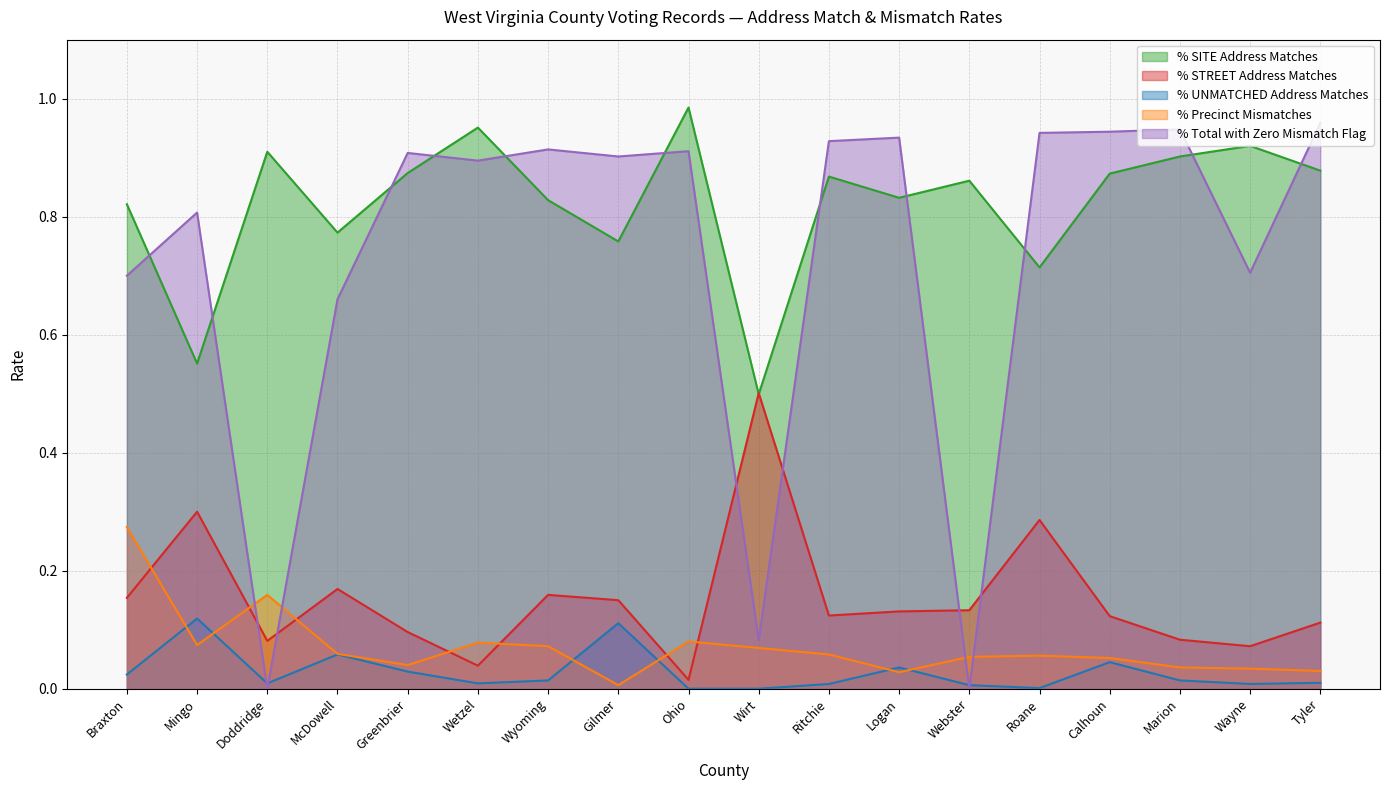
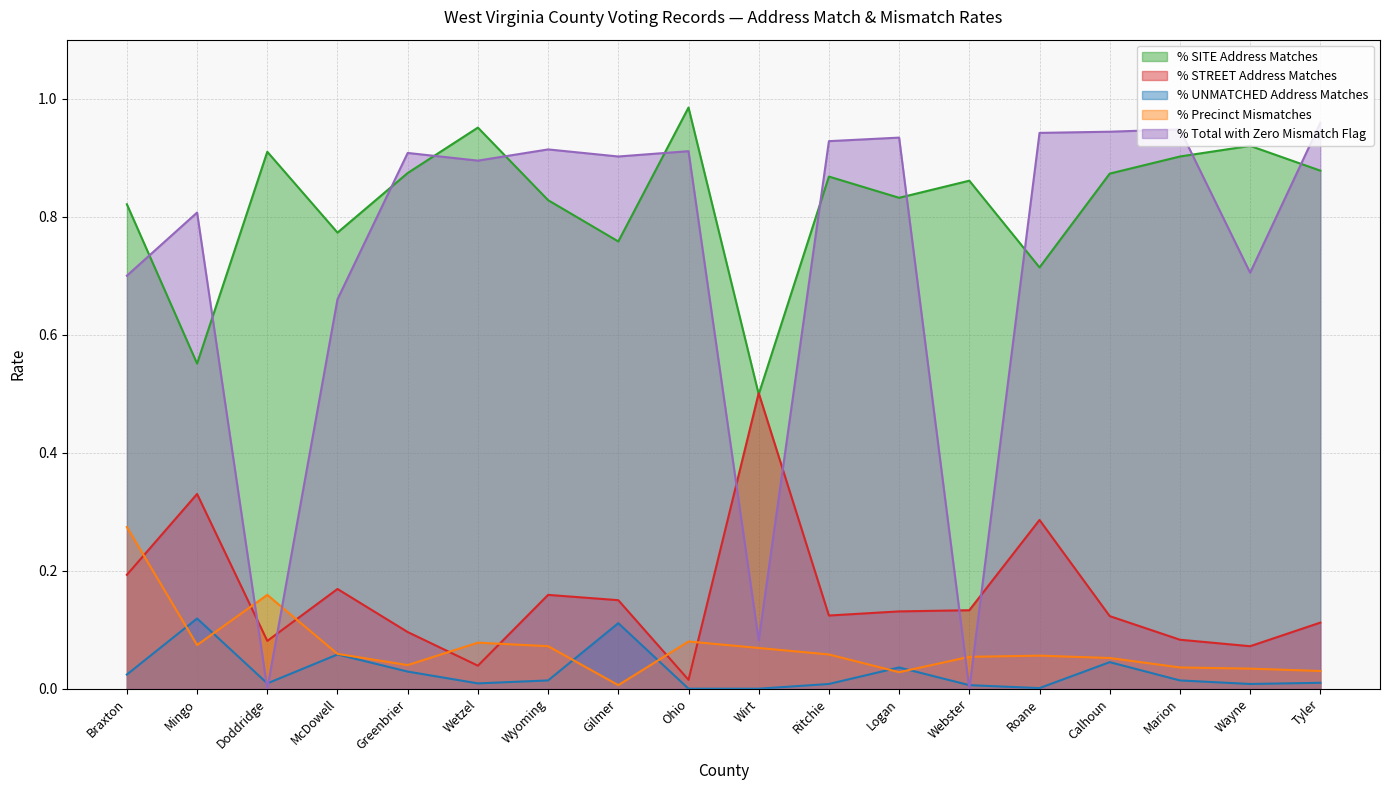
  {
    "% SITE Address Matches": {
      "Braxton": 0.82,
      "Mingo": 0.55,
      "Doddridge": 0.91,
      "McDowell": 0.77,
      "Greenbrier": 0.87,
      "Wetzel": 0.95,
      "Wyoming": 0.83,
      "Gilmer": 0.76,
      "Ohio": 0.99,
      "Ritchie": 0.87,
      "Logan": 0.83,
      "Webster": 0.86,
      "Roane": 0.71,
      "Calhoun": 0.87,
      "Marion": 0.90,
      "Tyler": 0.88
    },
    "% STREET Address Matches": {
-     "Braxton": 0.15,
-     "Mingo": 0.30,
+     "Braxton": 0.19,
+     "Mingo": 0.33,
      "Doddridge": 0.08,
      "McDowell": 0.17,
      "Greenbrier": 0.10,
      "Wetzel": 0.04,
      "Wyoming": 0.16,
      "Gilmer": 0.15,
      "Ohio": 0.02,
      "Ritchie": 0.12,
      "Logan": 0.13,
      "Webster": 0.13,
      "Roane": 0.29,
      "Calhoun": 0.12,
      "Marion": 0.08,
      "Wayne": 0.07,
      "Tyler": 0.11
    },
    "% UNMATCHED Address Matches": {
      "Braxton": 0.02,
      "Mingo": 0.12,
      "Doddridge": 0.01,
      "Greenbrier": 0.03,
      "Wetzel": 0.01,
      "Wyoming": 0.01,
      "Gilmer": 0.11,
      "Ohio": 0.00,
      "Wirt": 0.00,
      "Ritchie": 0.01,
      "Logan": 0.04,
      "Webster": 0.01,
      "Roane": 0.00,
      "Calhoun": 0.05,
      "Marion": 0.01,
      "Wayne": 0.01,
      "Tyler": 0.01
    },
    "% Precinct Mismatches": {
      "Braxton": 0.27,
      "Mingo": 0.07,
      "Doddridge": 0.16,
      "Greenbrier": 0.04,
      "Wetzel": 0.08,
      "Wyoming": 0.07,
      "Gilmer": 0.01,
      "Ohio": 0.08,
      "Wirt": 0.07,
      "Ritchie": 0.06,
      "Logan": 0.03,
      "Webster": 0.05,
      "Roane": 0.06,
      "Calhoun": 0.05,
      "Marion": 0.04,
      "Wayne": 0.03,
      "Tyler": 0.03
    },
    "% Total with Zero Mismatch Flag": {
      "Braxton": 0.70,
      "Mingo": 0.81,
      "Doddridge": 0.00,
      "McDowell": 0.66,
      "Greenbrier": 0.91,
      "Wetzel": 0.90,
      "Wyoming": 0.91,
      "Gilmer": 0.90,
      "Ohio": 0.91,
      "Wirt": 0.08,
      "Ritchie": 0.93,
      "Logan": 0.93,
      "Webster": 0.00,
      "Roane": 0.94,
      "Calhoun": 0.94,
      "Wayne": 0.71
    }
  }
